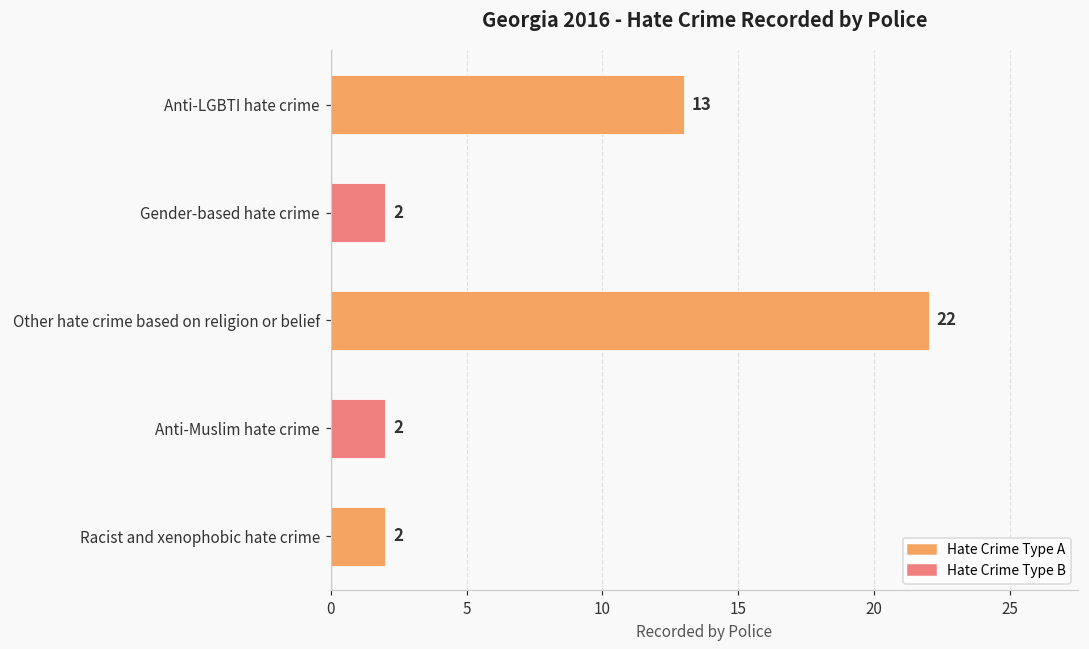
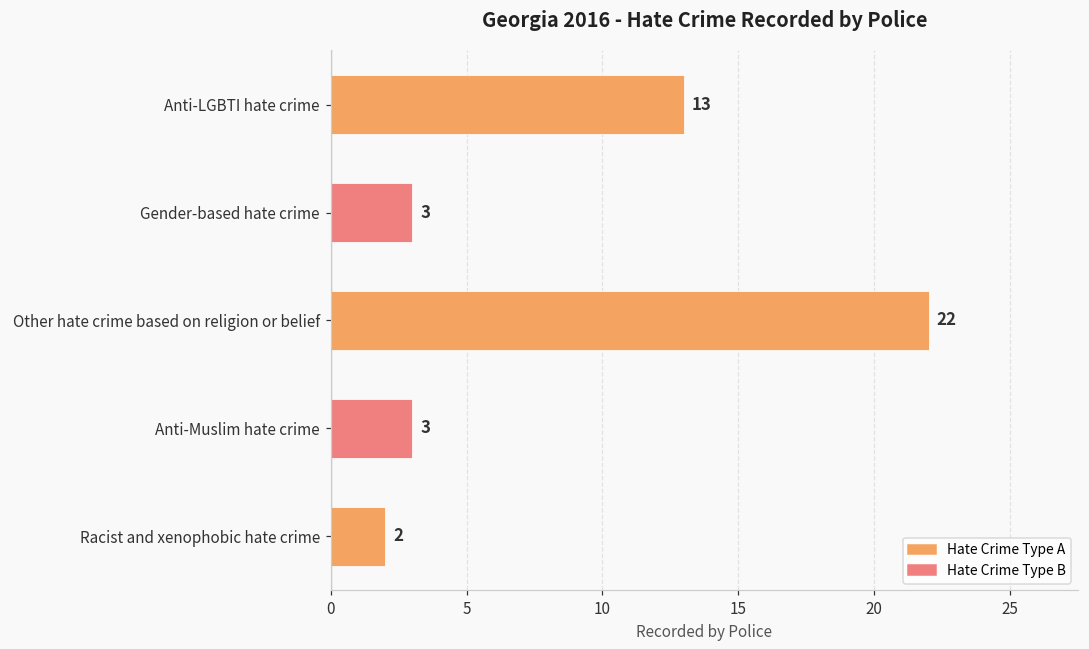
  {
    "Anti-LGBTI hate crime": 13,
-   "Gender-based hate crime": 2,
+   "Gender-based hate crime": 3,
    "Other hate crime based on religion or belief": 22,
-   "Anti-Muslim hate crime": 2,
+   "Anti-Muslim hate crime": 3,
    "Racist and xenophobic hate crime": 2
  }
